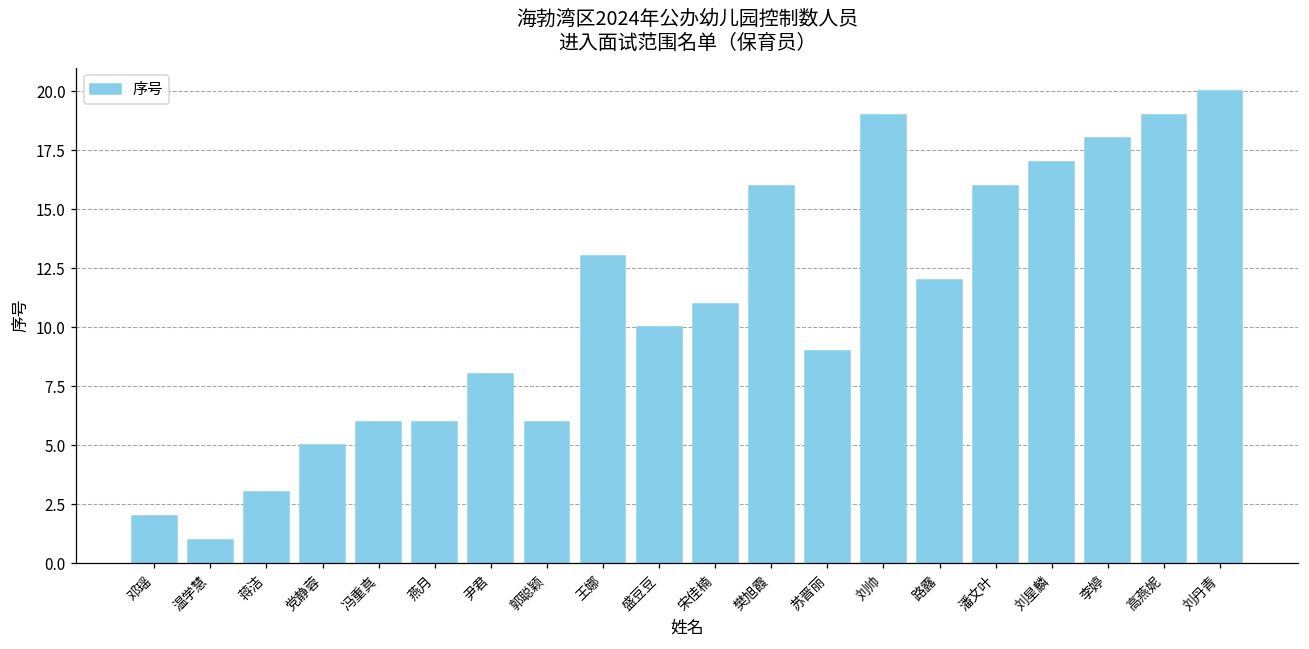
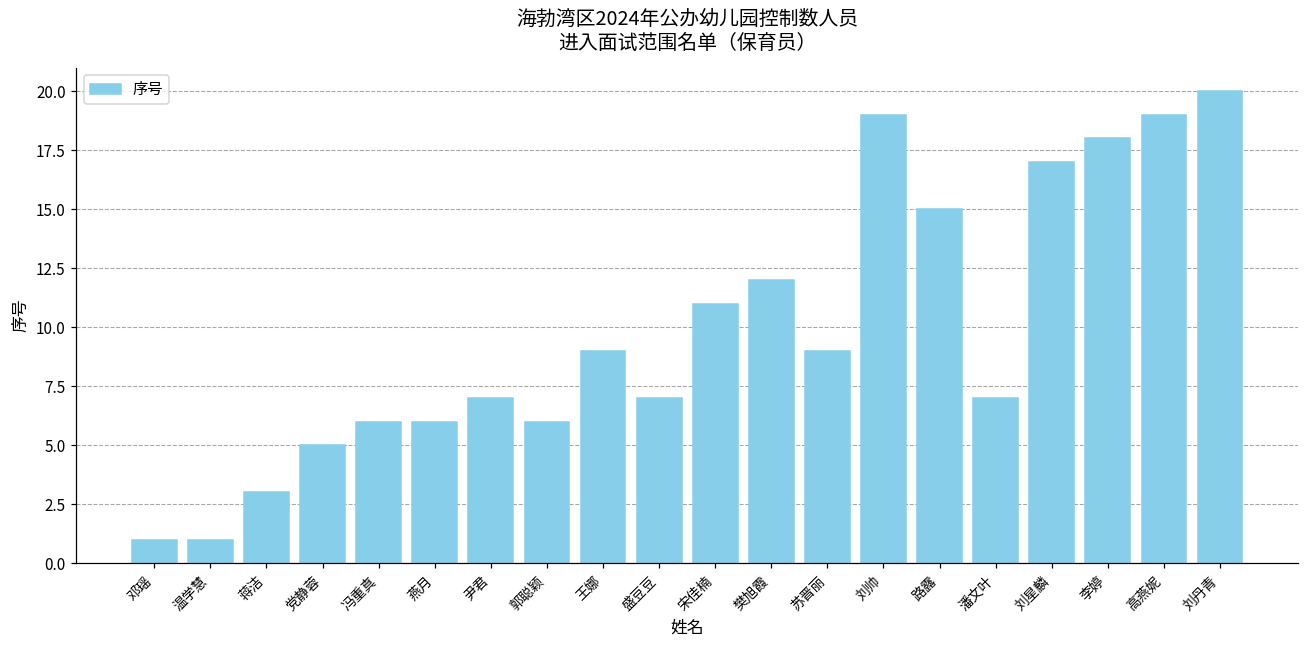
  {
-   "邓瑶": 2,
+   "邓瑶": 1,
    "温学慧": 1,
    "蒋洁": 3,
    "党静蓉": 5,
    "冯重真": 6,
    "燕月": 6,
-   "尹君": 8,
+   "尹君": 7,
    "郭聪颖": 6,
-   "王娜": 13,
-   "盛豆豆": 10,
+   "王娜": 9,
+   "盛豆豆": 7,
    "宋佳楠": 11,
-   "樊旭霞": 16,
+   "樊旭霞": 12,
    "苏晋丽": 9,
    "刘帅": 19,
-   "路露": 12,
-   "潘文叶": 16,
+   "路露": 15,
+   "潘文叶": 7,
    "刘星麟": 17,
    "李婷": 18,
    "高燕妮": 19,
    "刘丹青": 20
  }
